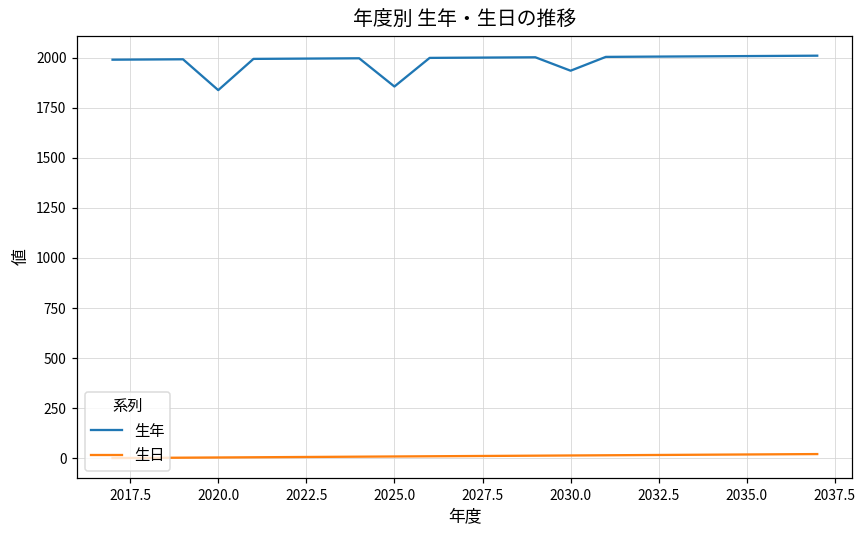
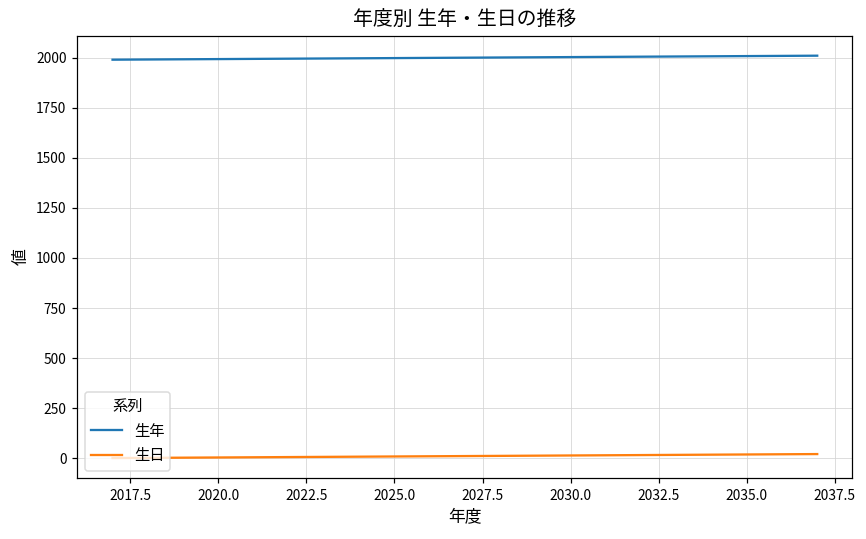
  {
    "生年": {
-     "2020.0": 1840,
-     "2025.0": 1860,
-     "2030.0": 1940,
+     "2020.0": 1990,
+     "2025.0": 2000,
+     "2030.0": 2000,
      "2035.0": 2010
    },
    "生日": {
      "2020.0": 0,
      "2025.0": 10,
      "2030.0": 10,
      "2035.0": 20
    }
  }
